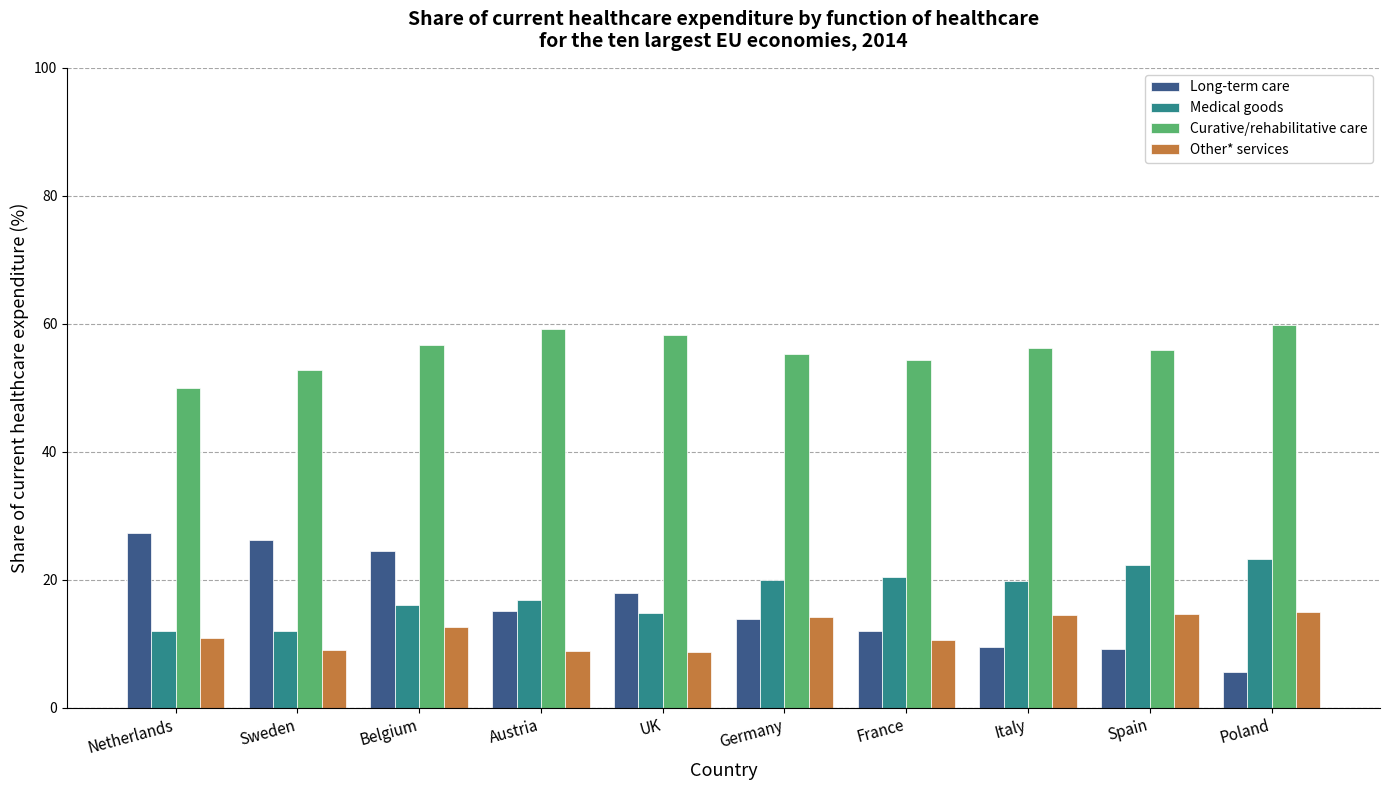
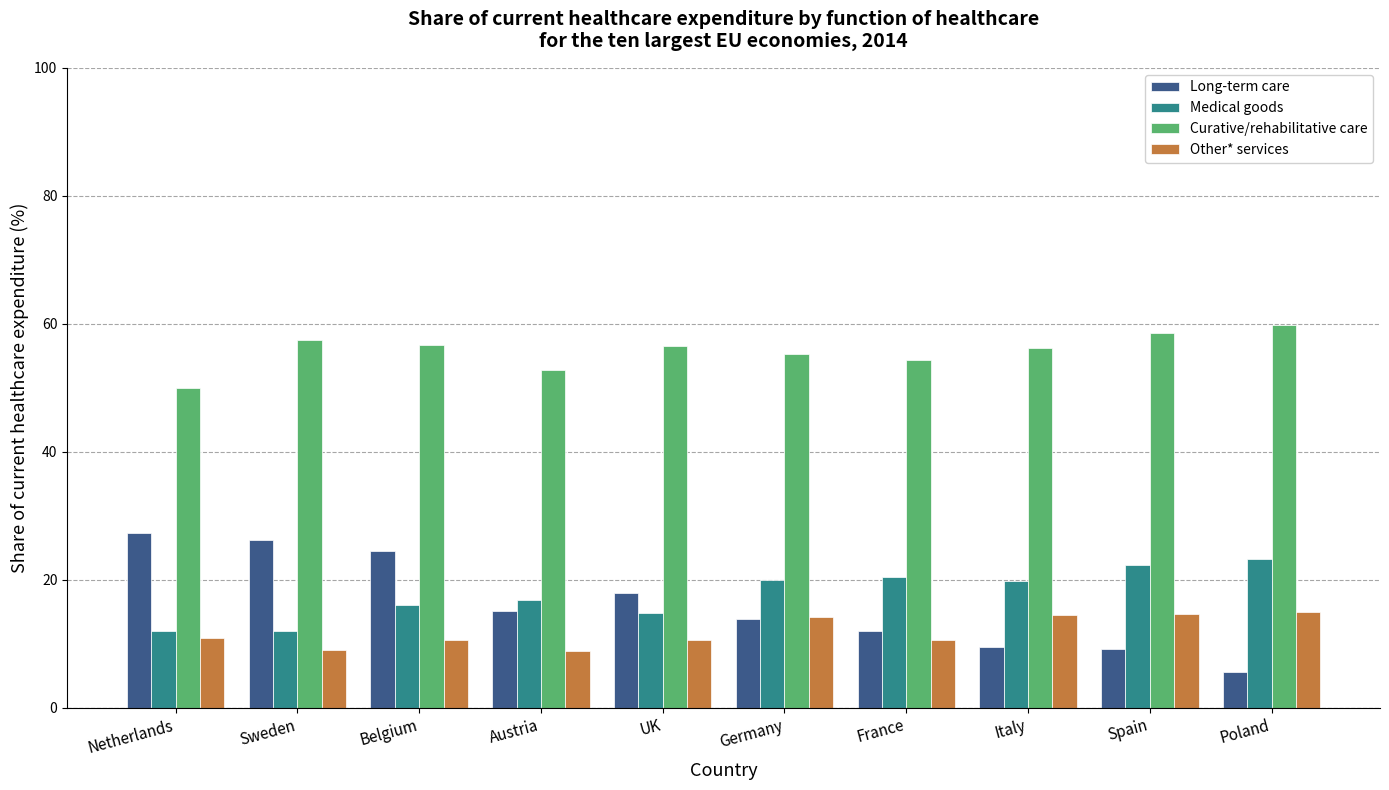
  {
    "Curative/rehabilitative care": {
      "Netherlands": 50,
-     "Sweden": 53,
+     "Sweden": 57,
      "Belgium": 57,
-     "Austria": 59,
-     "UK": 58,
+     "Austria": 53,
+     "UK": 57,
      "Germany": 55,
      "France": 54,
      "Italy": 56,
-     "Spain": 56,
+     "Spain": 59,
      "Poland": 60
    },
    "Other* services": {
      "Netherlands": 11,
      "Sweden": 9,
-     "Belgium": 13,
+     "Belgium": 11,
      "Austria": 9,
-     "UK": 9,
+     "UK": 11,
      "Germany": 14,
      "France": 11,
      "Italy": 14,
      "Spain": 15,
      "Poland": 15
    }
  }
